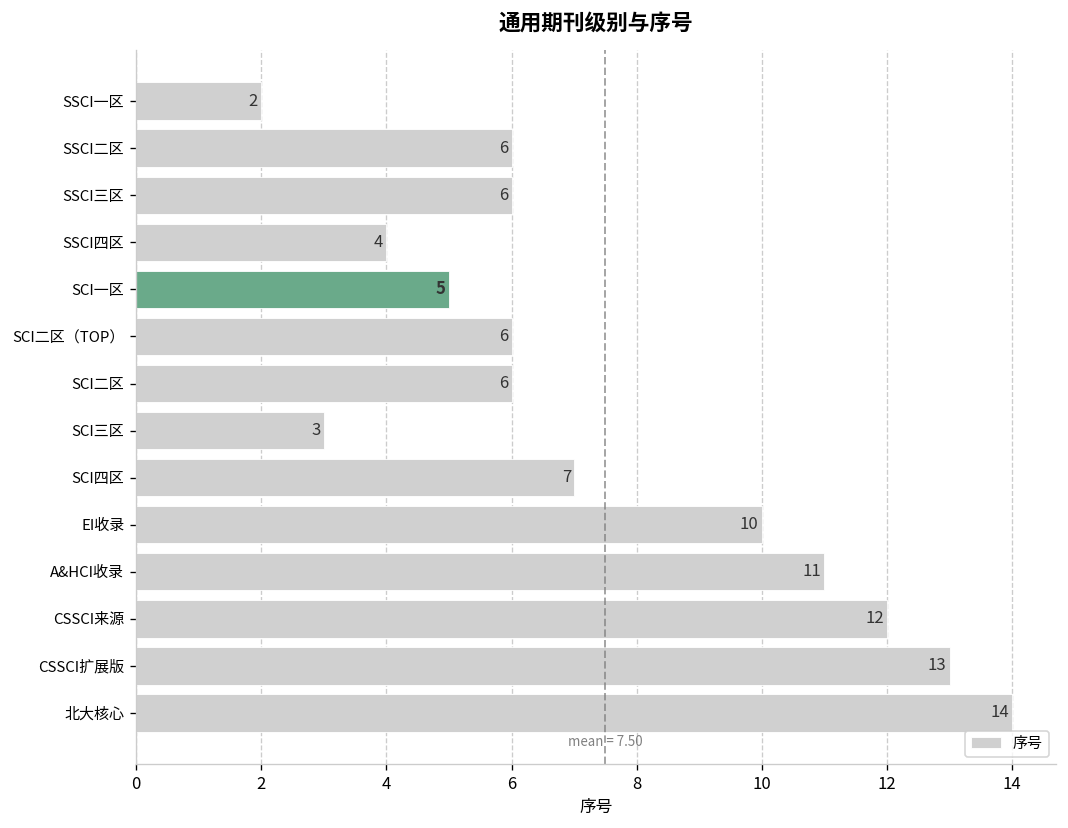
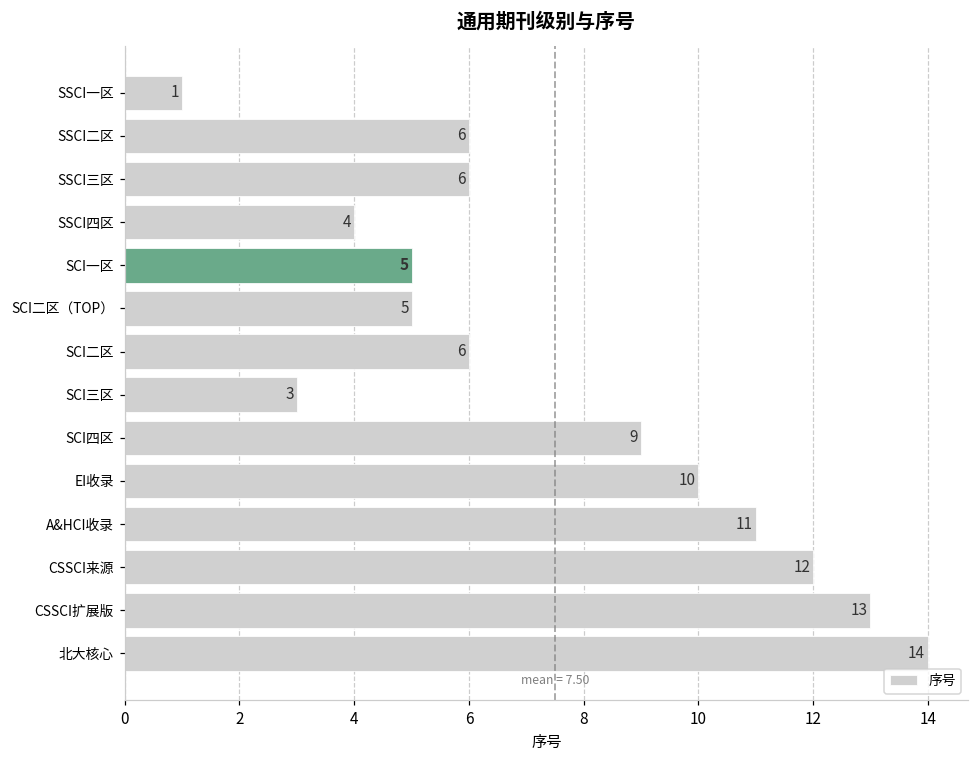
  {
-   "SSCI一区": 2,
+   "SSCI一区": 1,
    "SSCI二区": 6,
    "SSCI三区": 6,
    "SSCI四区": 4,
    "SCI一区": 5,
-   "SCI二区（TOP）": 6,
+   "SCI二区（TOP）": 5,
    "SCI二区": 6,
    "SCI三区": 3,
-   "SCI四区": 7,
+   "SCI四区": 9,
    "EI收录": 10,
    "A&HCI收录": 11,
    "CSSCI来源": 12,
    "CSSCI扩展版": 13,
    "北大核心": 14
  }
